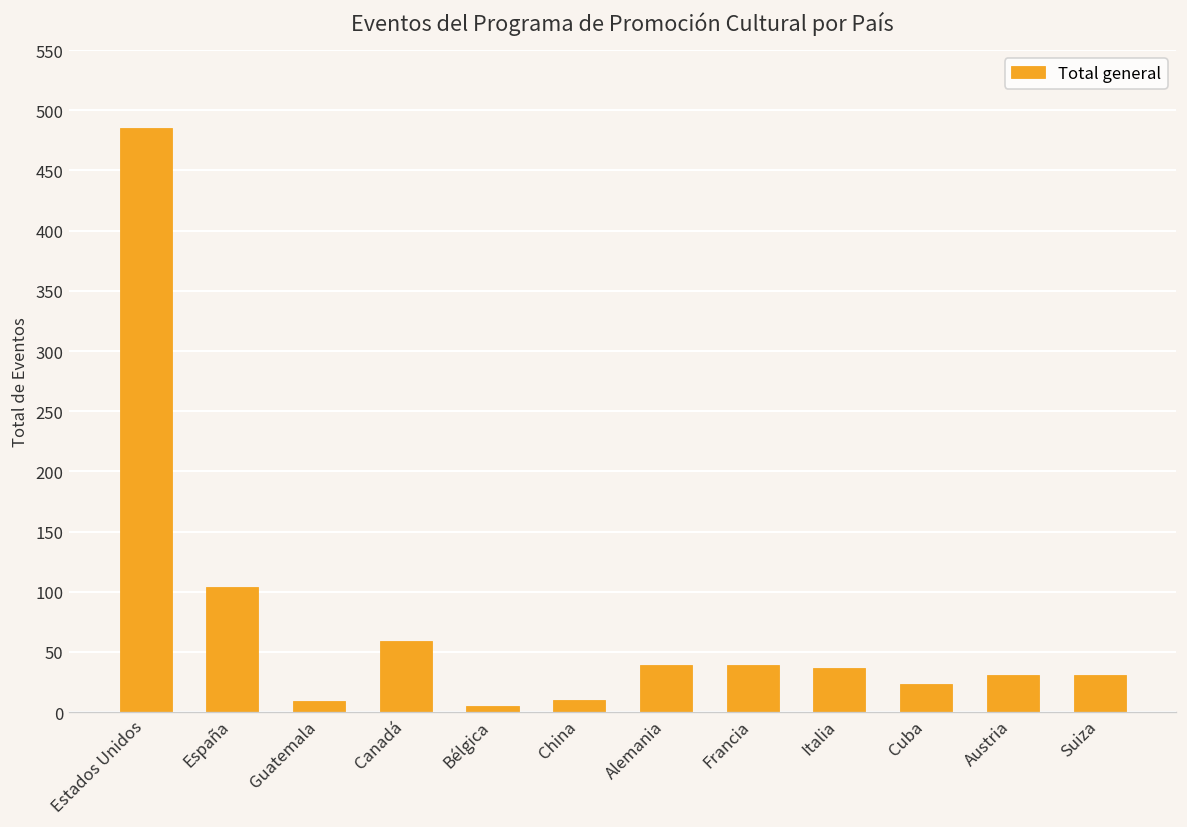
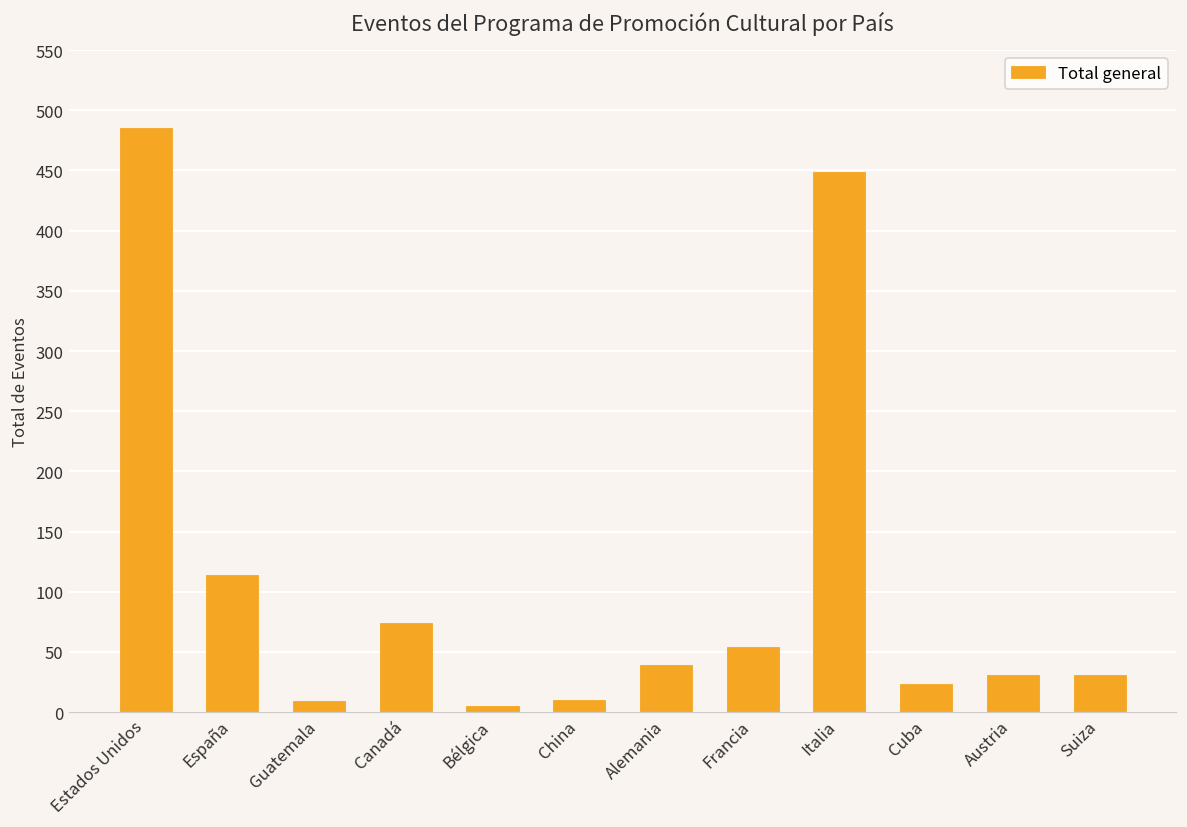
  {
    "Estados Unidos": 485,
-   "España": 104,
+   "España": 114,
    "Guatemala": 9,
-   "Canadá": 59,
+   "Canadá": 74,
    "Bélgica": 5,
    "China": 10,
    "Alemania": 39,
-   "Francia": 39,
-   "Italia": 37,
+   "Francia": 54,
+   "Italia": 449,
    "Cuba": 23,
    "Austria": 31,
    "Suiza": 31
  }
